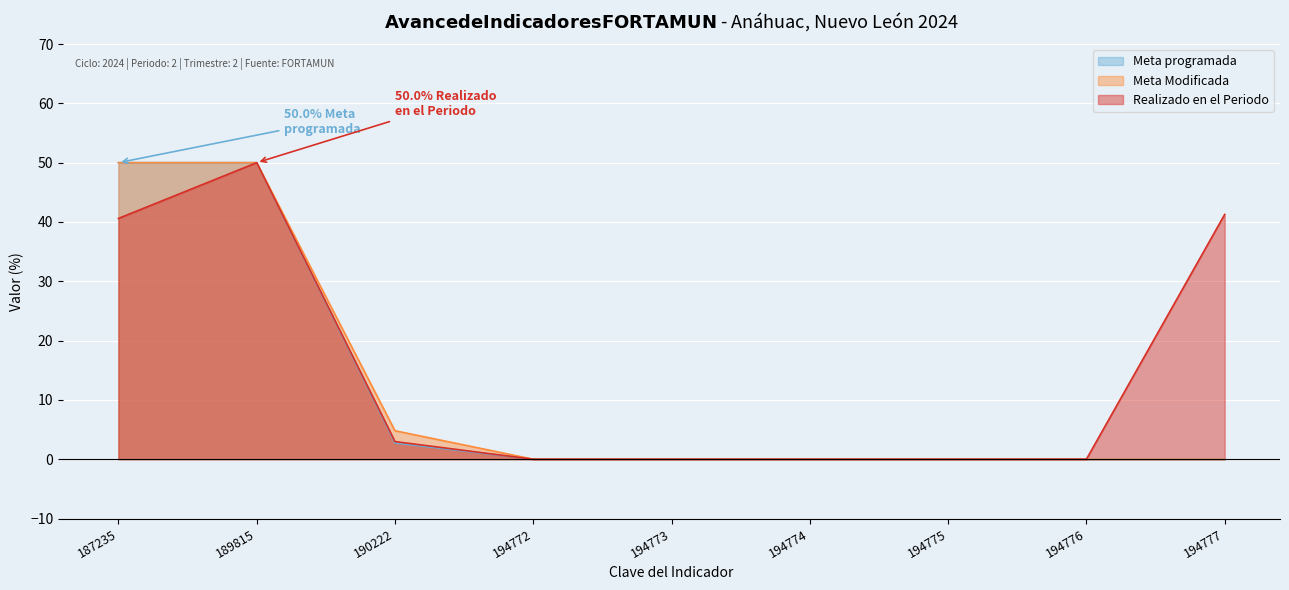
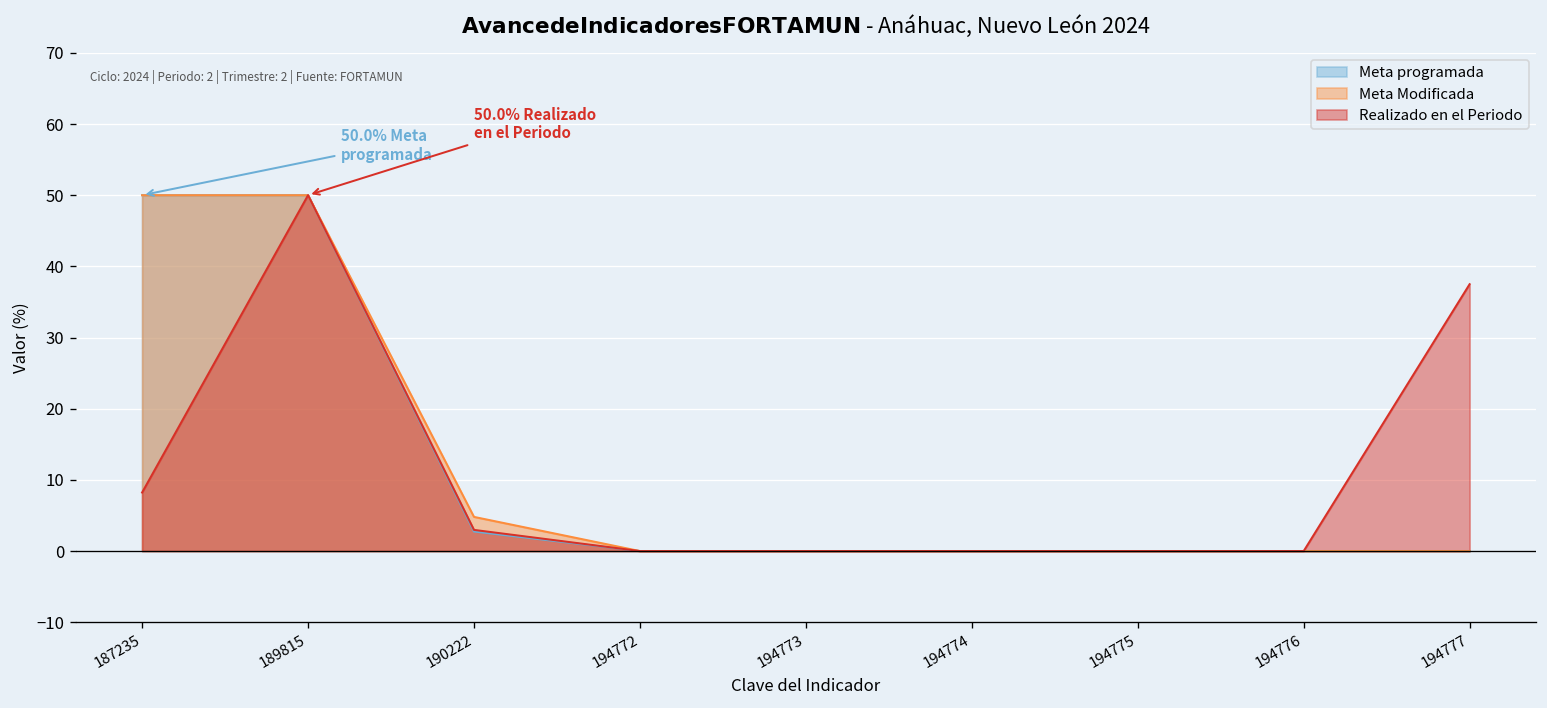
  {
    "Meta Modificada": {
      "190222": 5
    },
    "Realizado en el Periodo": {
-     "187235": 41,
-     "194777": 41
+     "187235": 8,
+     "194777": 37
    }
  }
